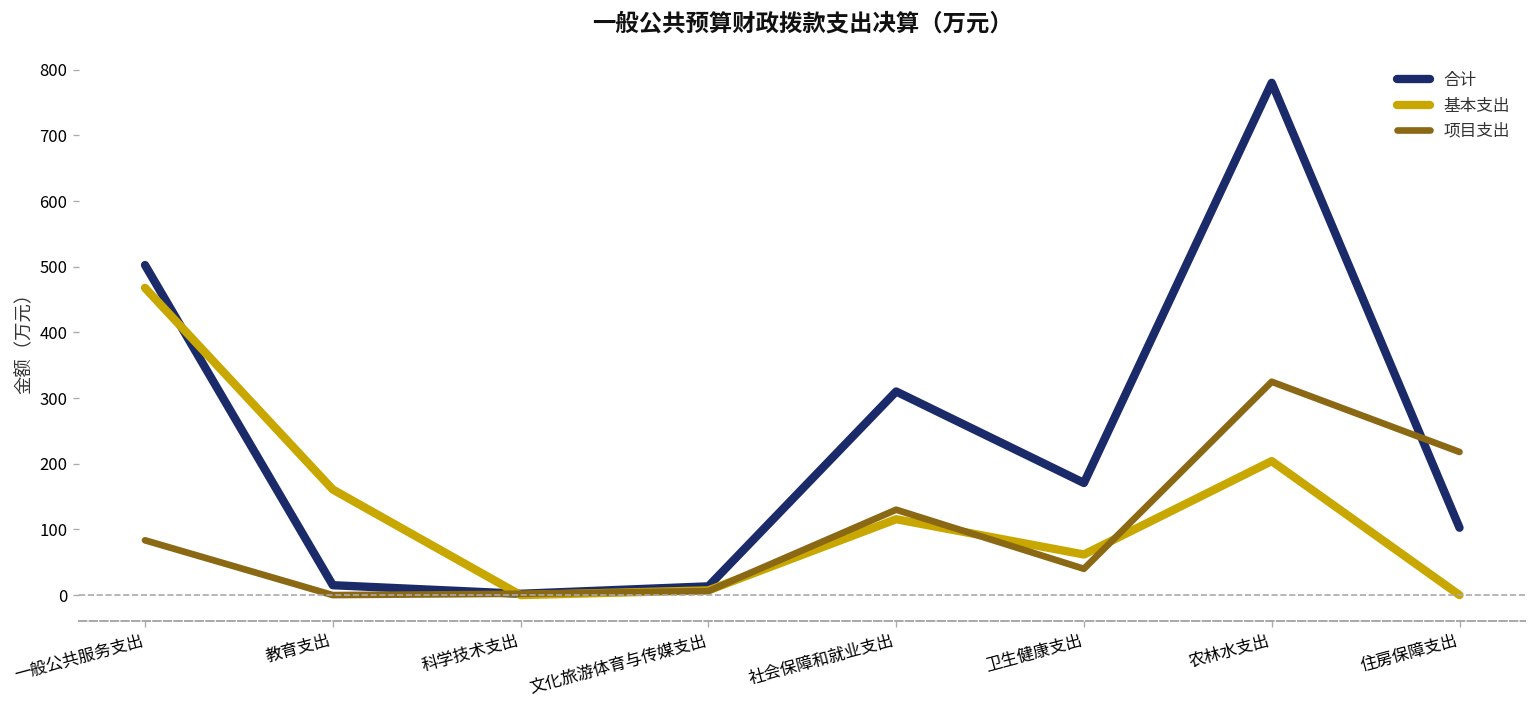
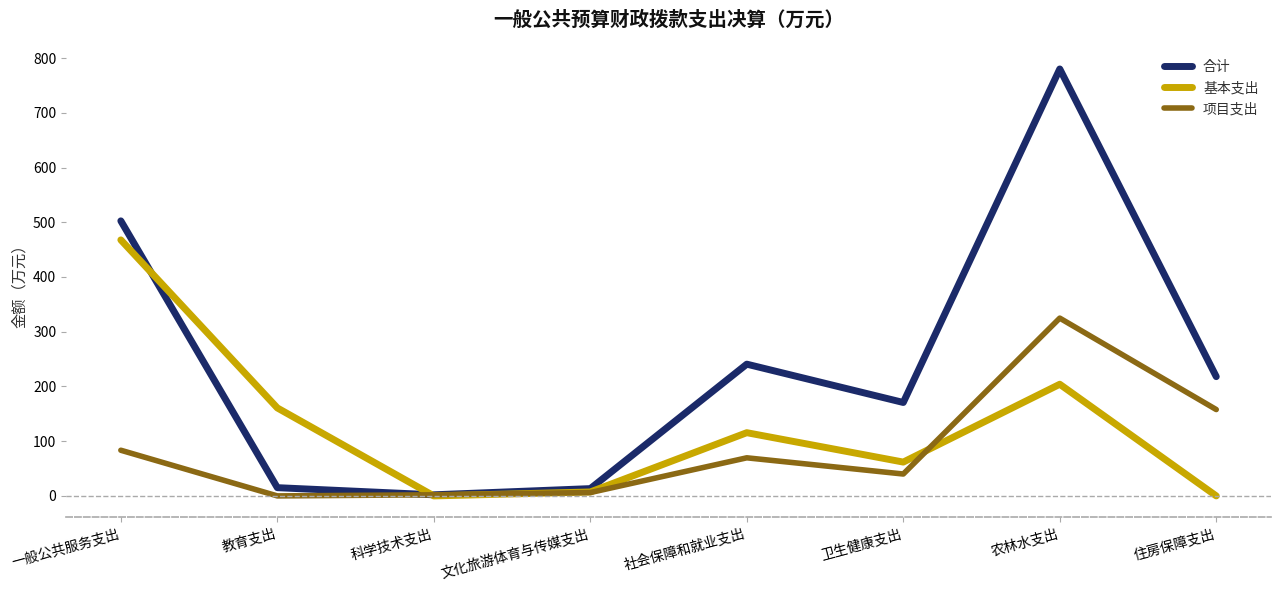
  {
    "合计": {
      "一般公共服务支出": 500,
      "教育支出": 20,
      "文化旅游体育与传媒支出": 10,
-     "社会保障和就业支出": 310,
+     "社会保障和就业支出": 240,
      "卫生健康支出": 170,
      "农林水支出": 780,
-     "住房保障支出": 100
+     "住房保障支出": 220
    },
    "基本支出": {
      "一般公共服务支出": 470,
      "教育支出": 160,
      "社会保障和就业支出": 120,
      "卫生健康支出": 60,
      "农林水支出": 200,
      "住房保障支出": 0
    },
    "项目支出": {
      "一般公共服务支出": 80,
      "教育支出": 0,
-     "社会保障和就业支出": 130,
+     "社会保障和就业支出": 70,
      "卫生健康支出": 40,
      "农林水支出": 320,
-     "住房保障支出": 220
+     "住房保障支出": 160
    }
  }
